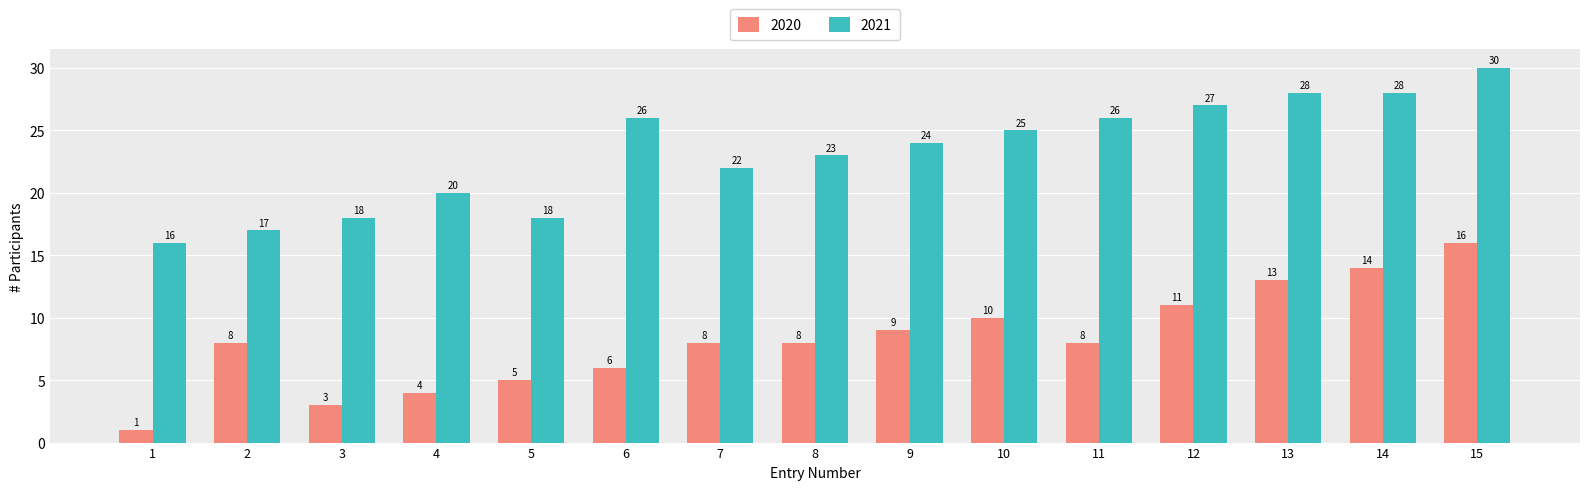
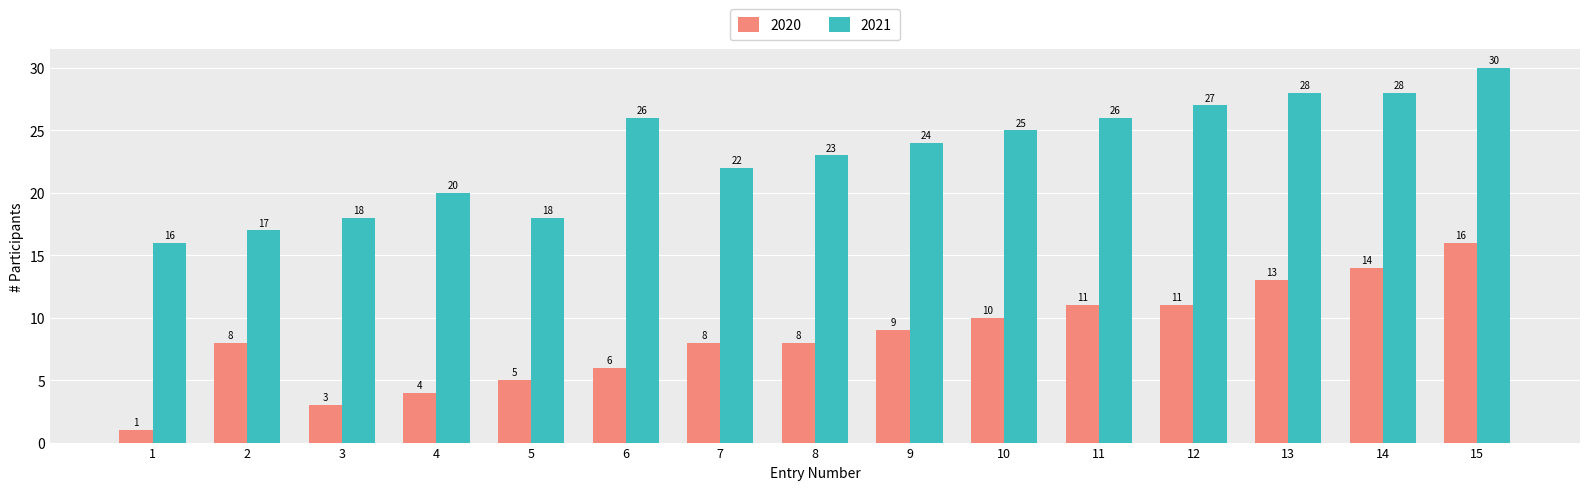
  {
    "2020": {
      "1": 1,
      "2": 8,
      "3": 3,
      "4": 4,
      "5": 5,
      "6": 6,
      "7": 8,
      "8": 8,
      "9": 9,
      "10": 10,
-     "11": 8,
+     "11": 11,
      "12": 11,
      "13": 13,
      "14": 14,
      "15": 16
    },
    "2021": {
      "1": 16,
      "2": 17,
      "3": 18,
      "4": 20,
      "5": 18,
      "6": 26,
      "7": 22,
      "8": 23,
      "9": 24,
      "10": 25,
      "11": 26,
      "12": 27,
      "13": 28,
      "14": 28,
      "15": 30
    }
  }
